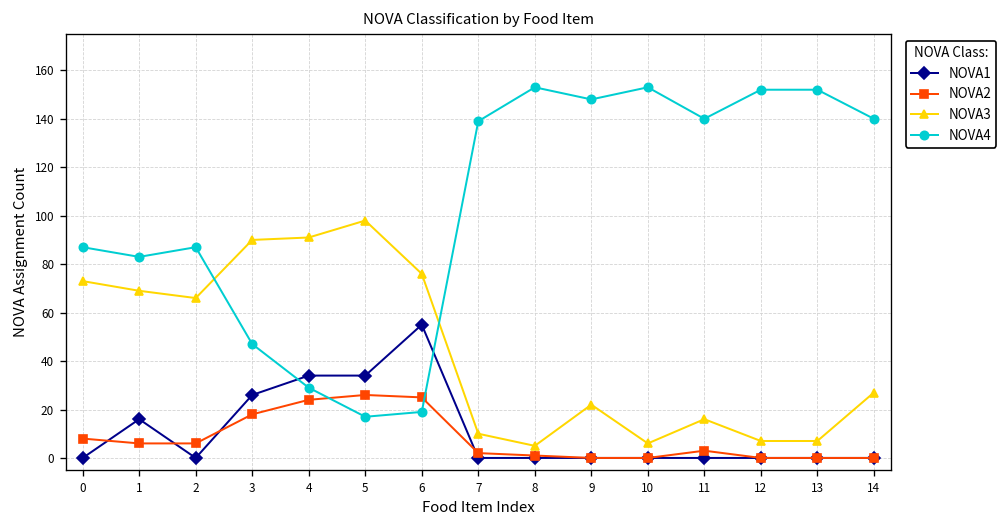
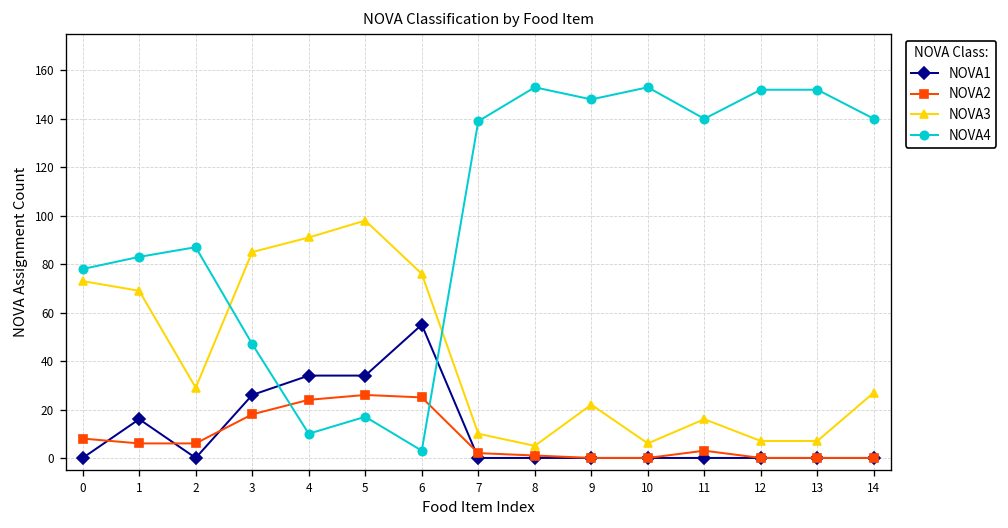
  {
    "NOVA1": {
      "0": 0,
      "1": 16,
      "2": 0,
      "3": 26,
      "4": 34,
      "5": 34,
      "6": 55,
      "7": 0,
      "11": 0
    },
    "NOVA2": {
      "0": 8,
      "1": 6,
      "2": 6,
      "3": 18,
      "4": 24,
      "5": 26,
      "6": 25,
      "7": 2,
      "11": 3
    },
    "NOVA3": {
      "0": 73,
      "1": 69,
-     "2": 66,
-     "3": 90,
+     "2": 29,
+     "3": 85,
      "4": 91,
      "5": 98,
      "6": 76,
      "7": 10,
      "8": 5,
      "9": 22,
      "10": 6,
      "11": 16,
      "12": 7,
      "13": 7,
      "14": 27
    },
    "NOVA4": {
-     "0": 87,
+     "0": 78,
      "1": 83,
      "2": 87,
      "3": 47,
-     "4": 29,
+     "4": 10,
      "5": 17,
-     "6": 19,
+     "6": 3,
      "7": 139,
      "8": 153,
      "9": 148,
      "10": 153,
      "11": 140,
      "12": 152,
      "13": 152,
      "14": 140
    }
  }
